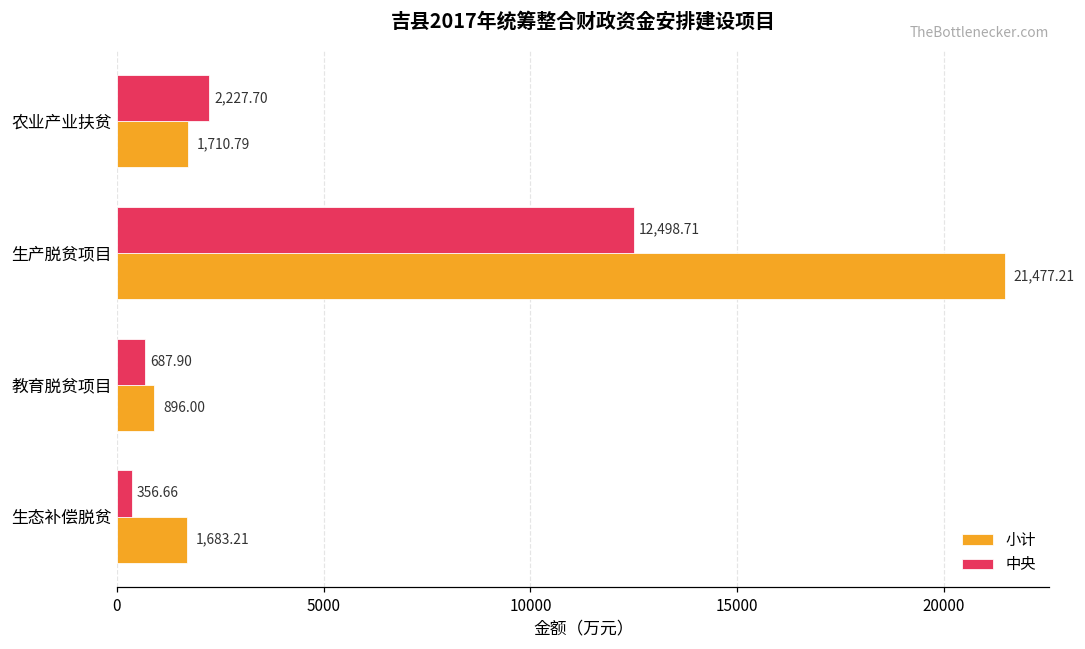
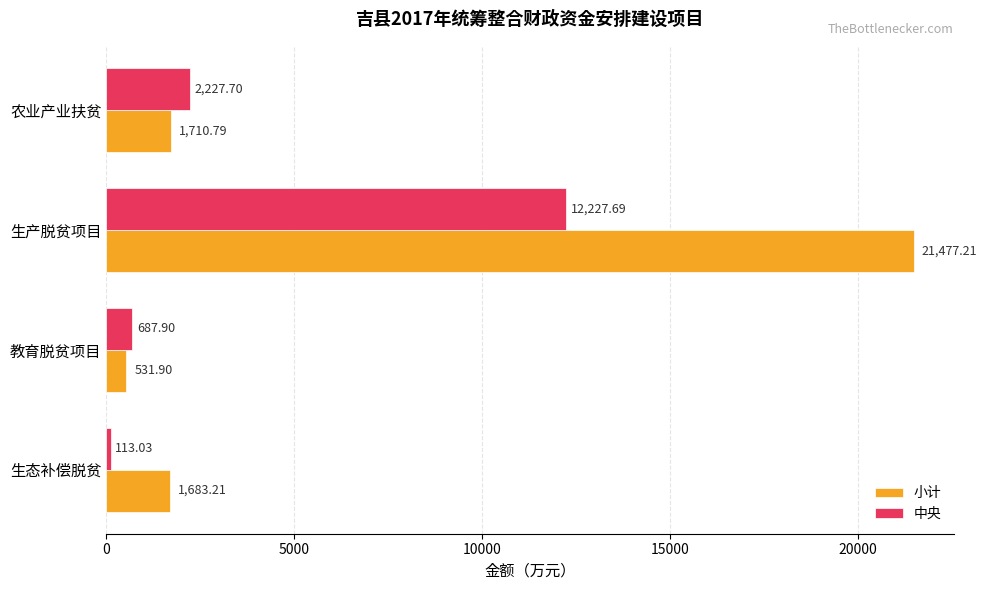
  {
    "小计": {
      "农业产业扶贫": "1,710.79",
      "生产脱贫项目": "21,477.21",
-     "教育脱贫项目": "896.00",
+     "教育脱贫项目": "531.90",
      "生态补偿脱贫": "1,683.21"
    },
    "中央": {
      "农业产业扶贫": "2,227.70",
-     "生产脱贫项目": "12,498.71",
+     "生产脱贫项目": "12,227.69",
      "教育脱贫项目": "687.90",
-     "生态补偿脱贫": "356.66"
+     "生态补偿脱贫": "113.03"
    }
  }
